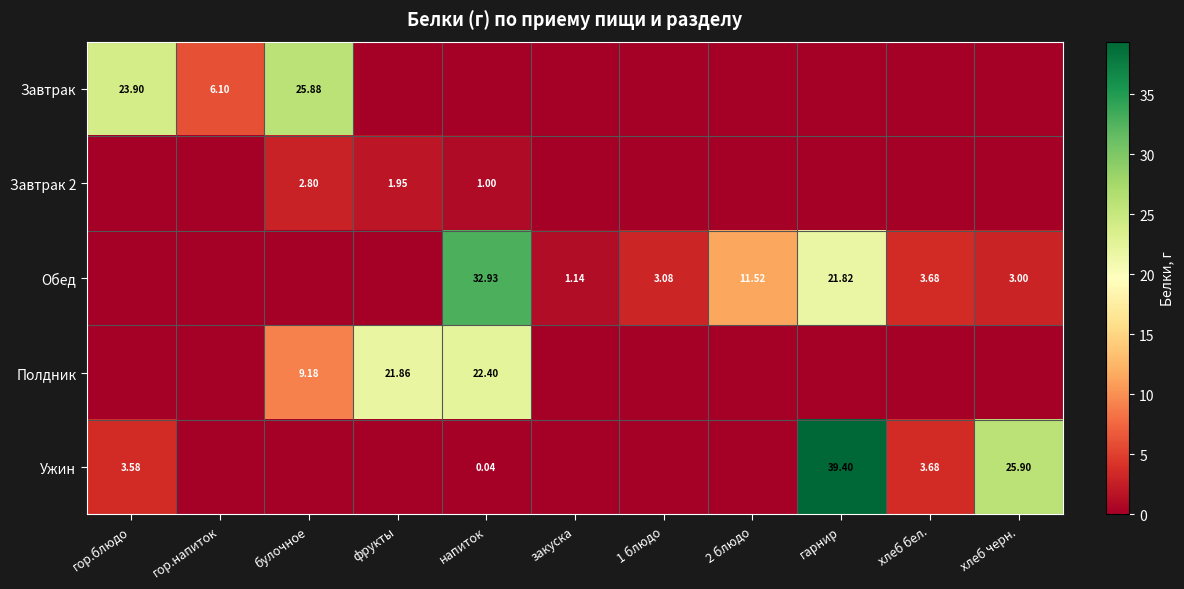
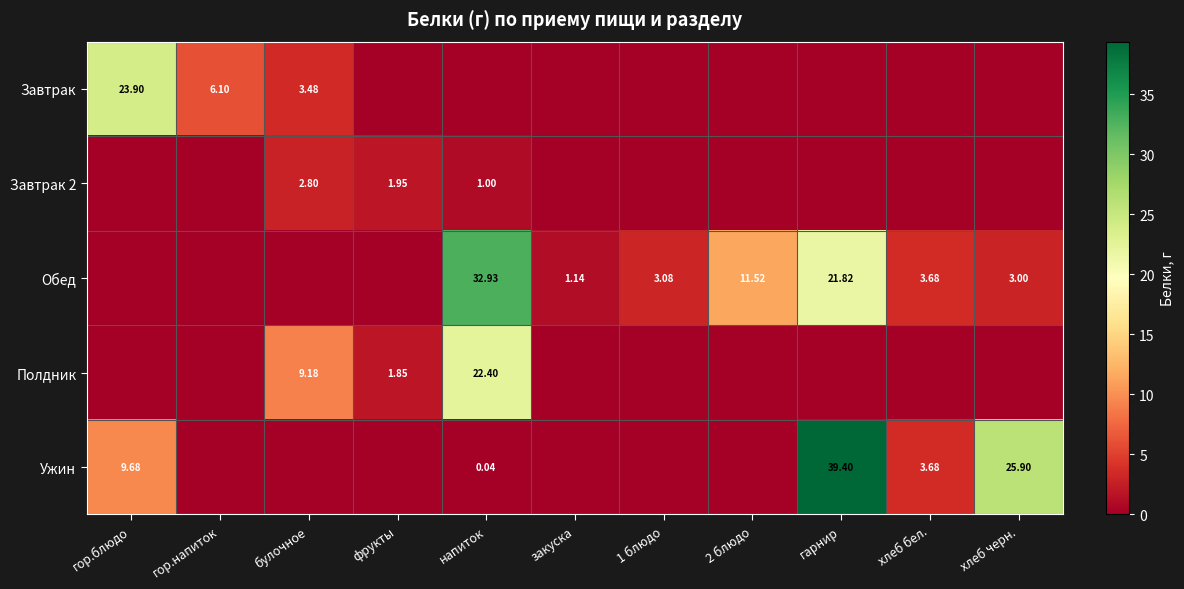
  {
    "Завтрак": {
      "гор.блюдо": 23.90,
      "гор.напиток": 6.10,
-     "булочное": 25.88
+     "булочное": 3.48
    },
    "Завтрак 2": {
      "булочное": 2.80,
      "фрукты": 1.95,
      "напиток": 1.00
    },
    "Обед": {
      "напиток": 32.93,
      "закуска": 1.14,
      "1 блюдо": 3.08,
      "2 блюдо": 11.52,
      "гарнир": 21.82,
      "хлеб бел.": 3.68,
      "хлеб черн.": 3.00
    },
    "Полдник": {
      "булочное": 9.18,
-     "фрукты": 21.86,
+     "фрукты": 1.85,
      "напиток": 22.40
    },
    "Ужин": {
-     "гор.блюдо": 3.58,
+     "гор.блюдо": 9.68,
      "напиток": 0.04,
      "гарнир": 39.40,
      "хлеб бел.": 3.68,
      "хлеб черн.": 25.90
    }
  }
